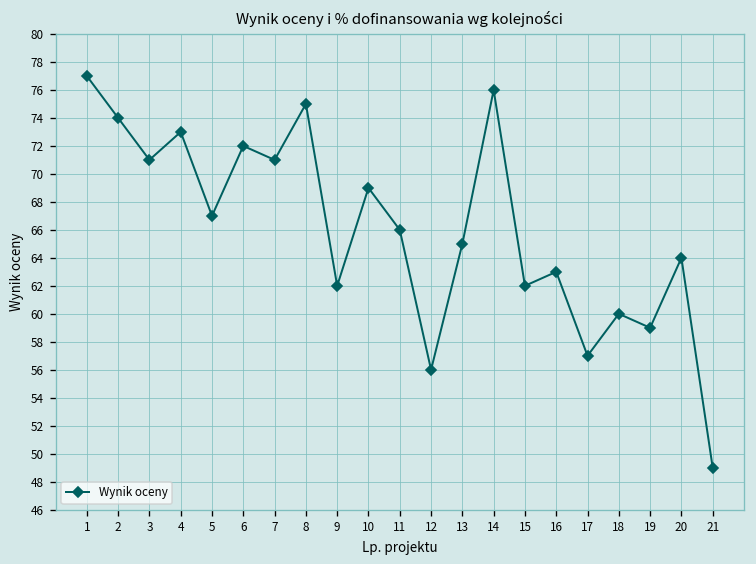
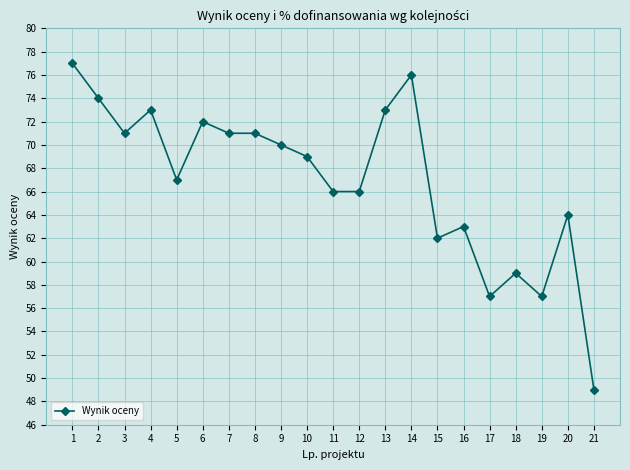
  {
    "1": 77,
    "2": 74,
    "3": 71,
    "4": 73,
    "5": 67,
    "6": 72,
    "7": 71,
-   "8": 75,
-   "9": 62,
+   "8": 71,
+   "9": 70,
    "10": 69,
    "11": 66,
-   "12": 56,
-   "13": 65,
+   "12": 66,
+   "13": 73,
    "14": 76,
    "15": 62,
    "16": 63,
    "17": 57,
-   "18": 60,
-   "19": 59,
+   "18": 59,
+   "19": 57,
    "20": 64,
    "21": 49
  }
